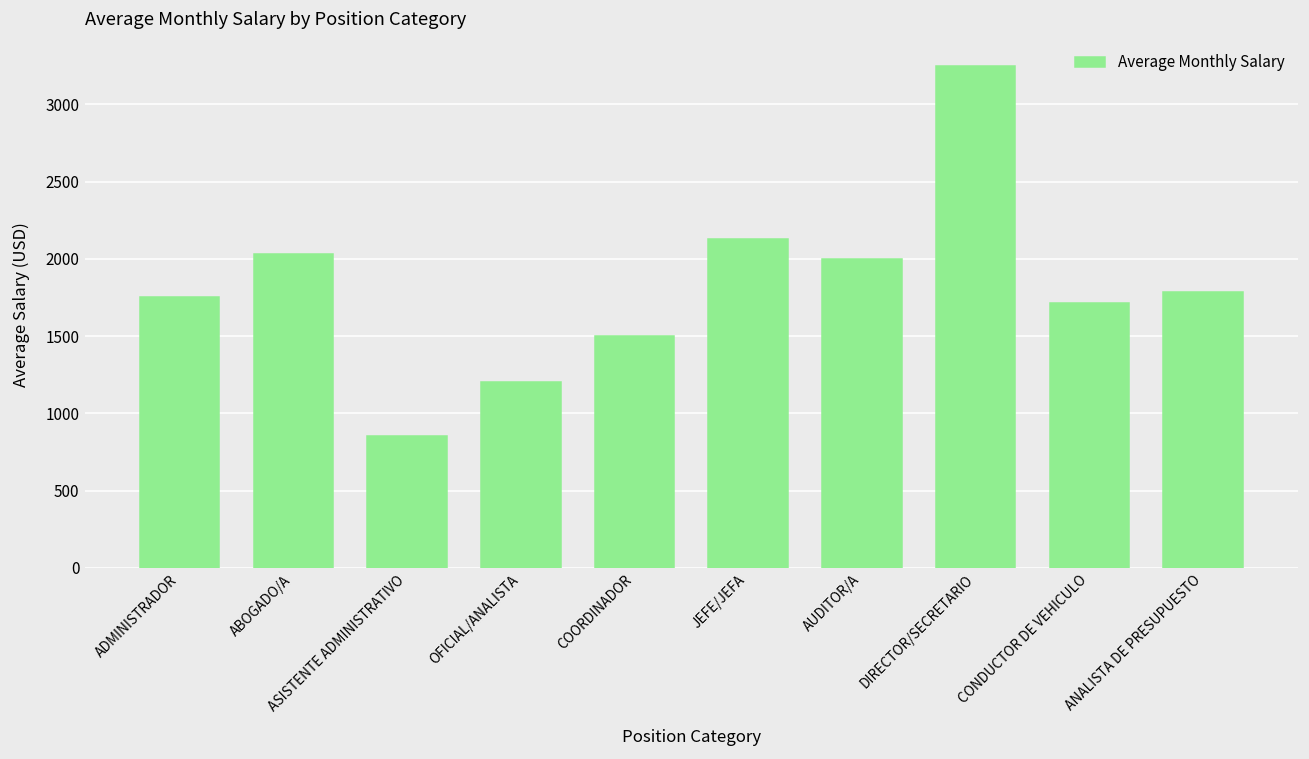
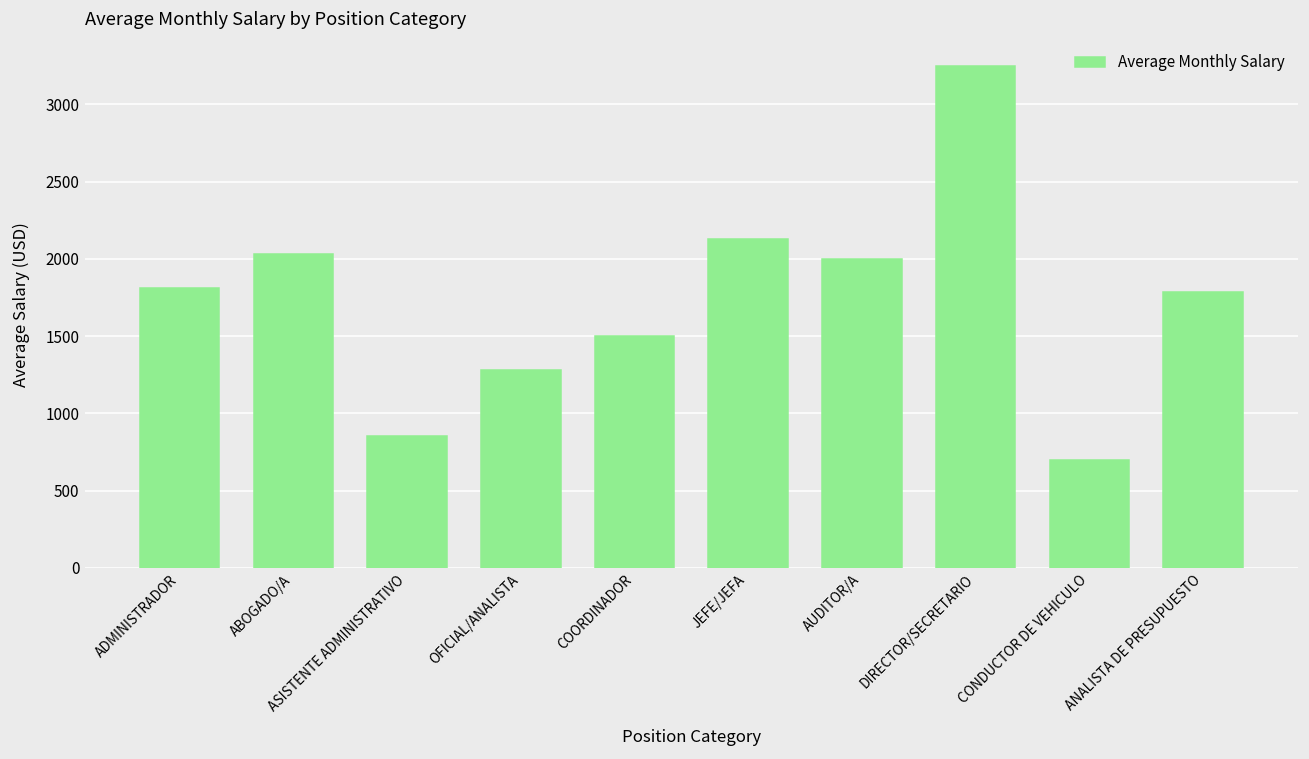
  {
-   "ADMINISTRADOR": 1750,
+   "ADMINISTRADOR": 1810,
    "ABOGADO/A": 2030,
    "ASISTENTE ADMINISTRATIVO": 850,
-   "OFICIAL/ANALISTA": 1200,
+   "OFICIAL/ANALISTA": 1280,
    "COORDINADOR": 1500,
    "JEFE/JEFA": 2130,
    "AUDITOR/A": 2000,
    "DIRECTOR/SECRETARIO": 3250,
-   "CONDUCTOR DE VEHICULO": 1710,
+   "CONDUCTOR DE VEHICULO": 700,
    "ANALISTA DE PRESUPUESTO": 1790
  }
